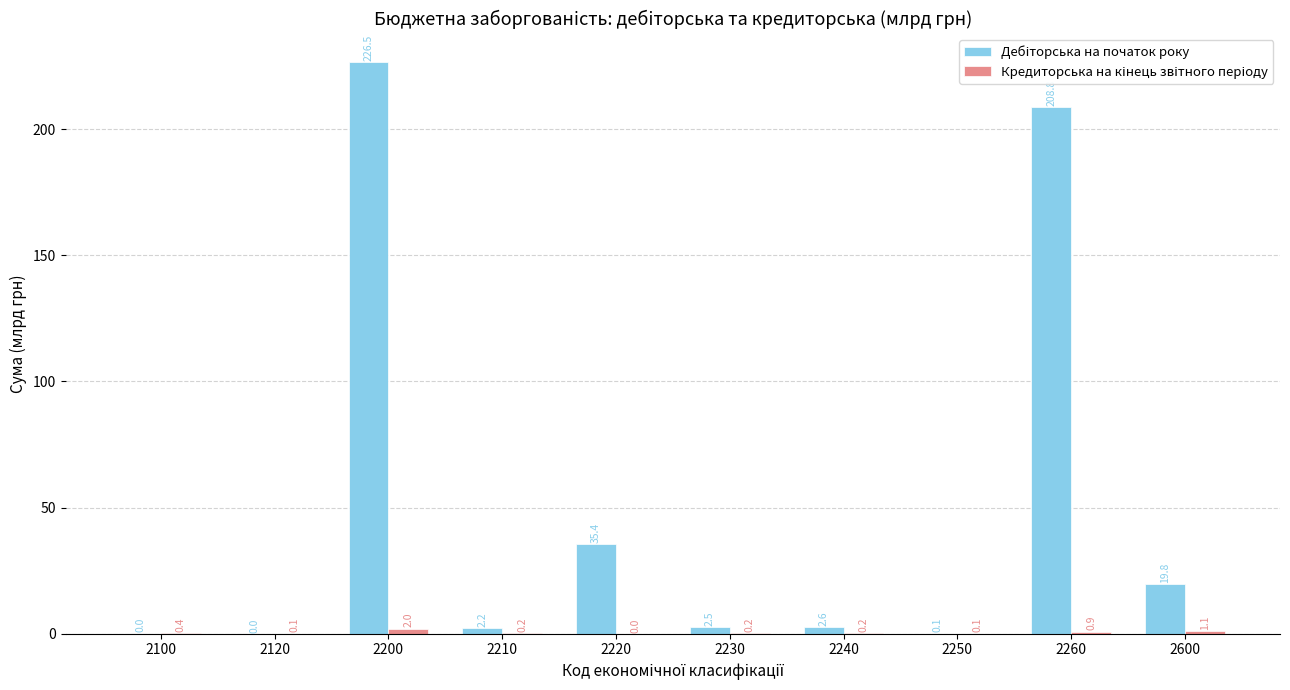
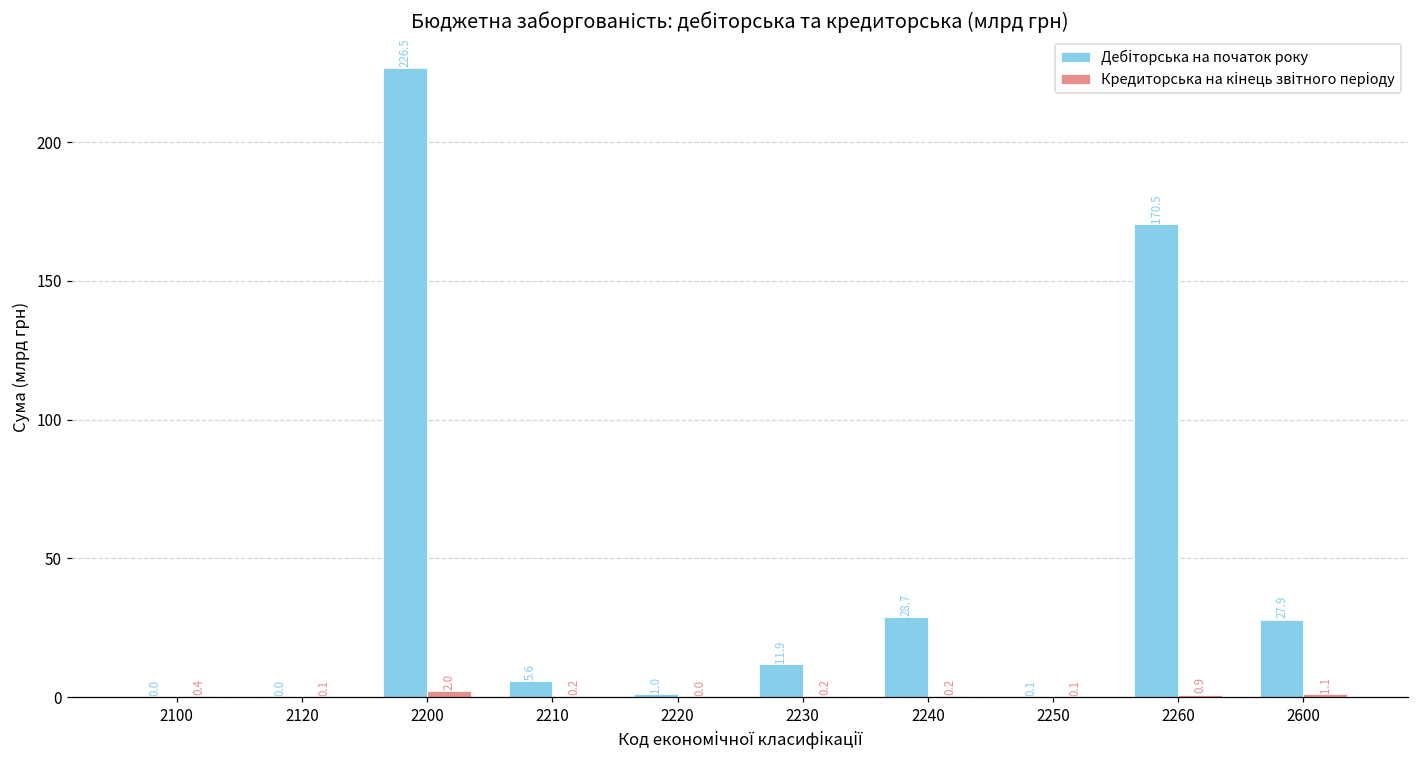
  {
    "Дебіторська на початок року": {
      "2100": 0.0,
      "2120": 0.0,
      "2200": 226.5,
-     "2210": 2.2,
-     "2220": 35.4,
-     "2230": 2.5,
-     "2240": 2.6,
+     "2210": 5.6,
+     "2220": 1.0,
+     "2230": 11.9,
+     "2240": 28.7,
      "2250": 0.1,
-     "2260": 209,
-     "2600": 19.8
+     "2260": 171,
+     "2600": 27.9
    },
    "Кредиторська на кінець звітного періоду": {
      "2100": 0.4,
      "2120": 0.1,
      "2200": 2.0,
      "2210": 0.2,
      "2220": 0.0,
      "2230": 0.2,
      "2240": 0.2,
      "2250": 0.1,
      "2260": 0.9,
      "2600": 1.1
    }
  }
